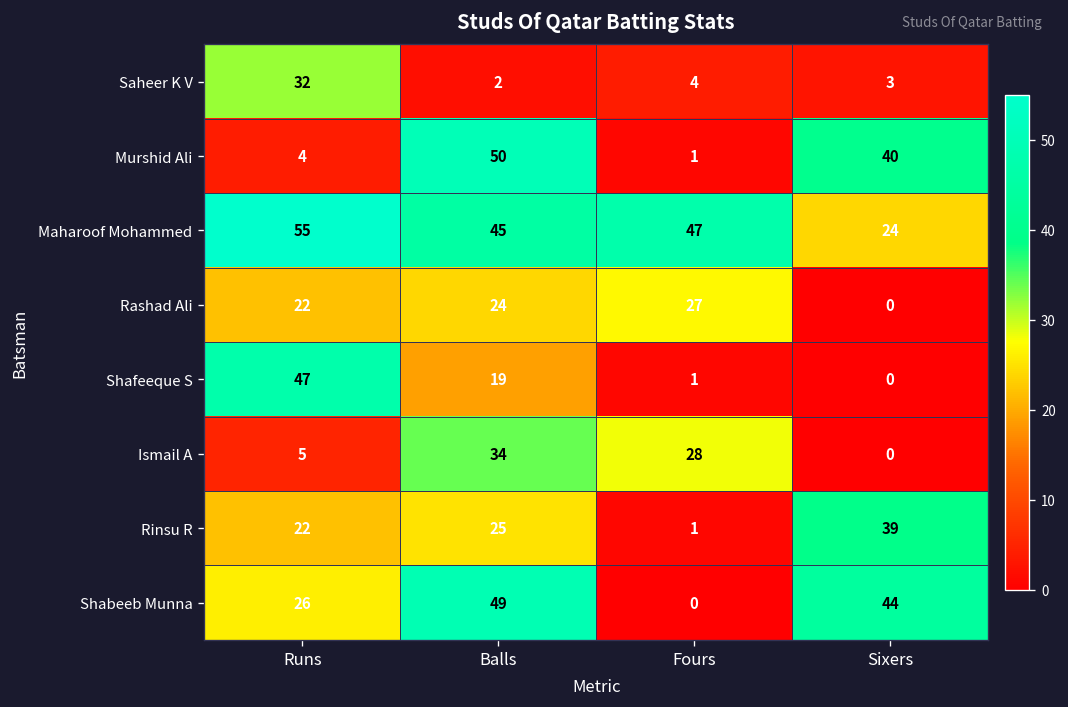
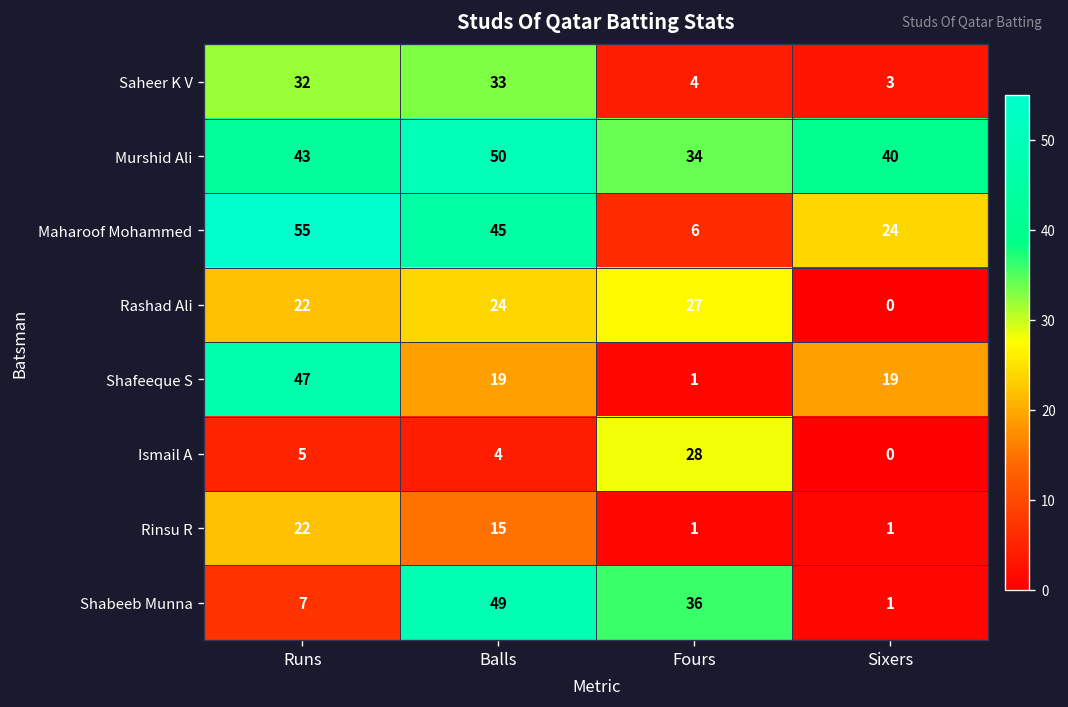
  {
    "Saheer K V": {
      "Runs": 32,
-     "Balls": 2,
+     "Balls": 33,
      "Fours": 4,
      "Sixers": 3
    },
    "Murshid Ali": {
-     "Runs": 4,
+     "Runs": 43,
      "Balls": 50,
-     "Fours": 1,
+     "Fours": 34,
      "Sixers": 40
    },
    "Maharoof Mohammed": {
      "Runs": 55,
      "Balls": 45,
-     "Fours": 47,
+     "Fours": 6,
      "Sixers": 24
    },
    "Rashad Ali": {
      "Runs": 22,
      "Balls": 24,
      "Fours": 27,
      "Sixers": 0
    },
    "Shafeeque S": {
      "Runs": 47,
      "Balls": 19,
      "Fours": 1,
-     "Sixers": 0
+     "Sixers": 19
    },
    "Ismail A": {
      "Runs": 5,
-     "Balls": 34,
+     "Balls": 4,
      "Fours": 28,
      "Sixers": 0
    },
    "Rinsu R": {
      "Runs": 22,
-     "Balls": 25,
+     "Balls": 15,
      "Fours": 1,
-     "Sixers": 39
+     "Sixers": 1
    },
    "Shabeeb Munna": {
-     "Runs": 26,
+     "Runs": 7,
      "Balls": 49,
-     "Fours": 0,
-     "Sixers": 44
+     "Fours": 36,
+     "Sixers": 1
    }
  }
